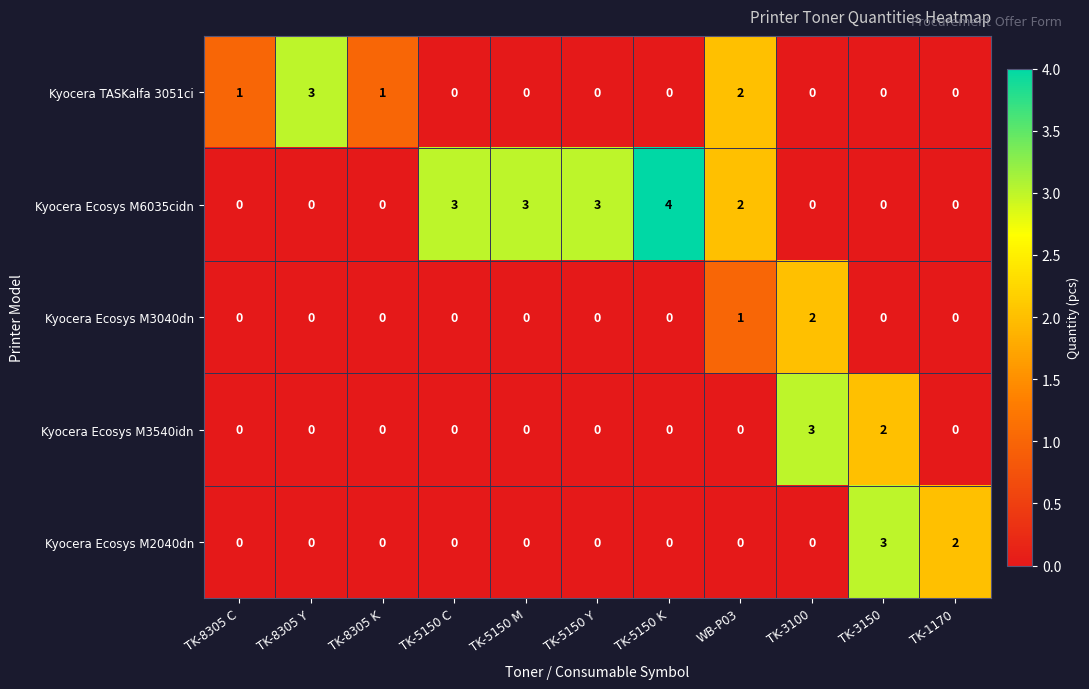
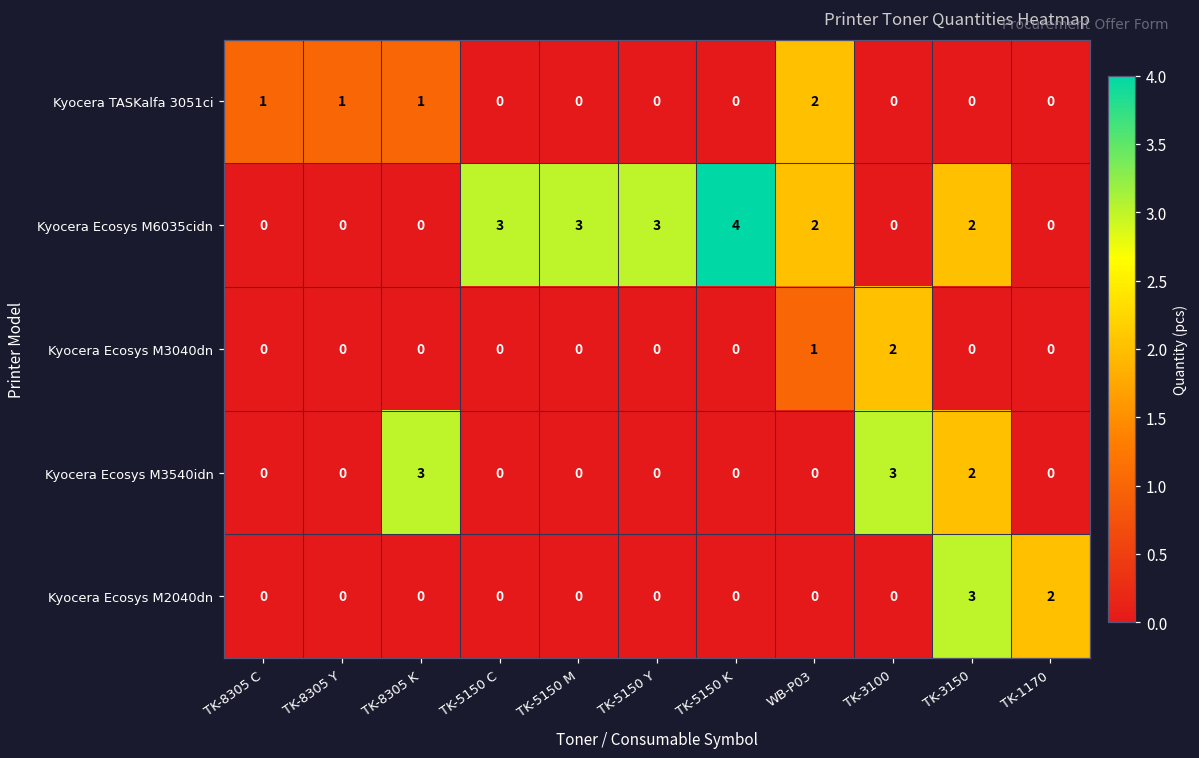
  {
    "Kyocera TASKalfa 3051ci": {
      "TK-8305 C": 1,
-     "TK-8305 Y": 3,
+     "TK-8305 Y": 1,
      "TK-8305 K": 1,
      "TK-5150 C": 0,
      "TK-5150 M": 0,
      "TK-5150 Y": 0,
      "TK-5150 K": 0,
      "WB-P03": 2,
      "TK-3100": 0,
      "TK-3150": 0,
      "TK-1170": 0
    },
    "Kyocera Ecosys M6035cidn": {
      "TK-8305 C": 0,
      "TK-8305 Y": 0,
      "TK-8305 K": 0,
      "TK-5150 C": 3,
      "TK-5150 M": 3,
      "TK-5150 Y": 3,
      "TK-5150 K": 4,
      "WB-P03": 2,
      "TK-3100": 0,
-     "TK-3150": 0,
+     "TK-3150": 2,
      "TK-1170": 0
    },
    "Kyocera Ecosys M3040dn": {
      "TK-8305 C": 0,
      "TK-8305 Y": 0,
      "TK-8305 K": 0,
      "TK-5150 C": 0,
      "TK-5150 M": 0,
      "TK-5150 Y": 0,
      "TK-5150 K": 0,
      "WB-P03": 1,
      "TK-3100": 2,
      "TK-3150": 0,
      "TK-1170": 0
    },
    "Kyocera Ecosys M3540idn": {
      "TK-8305 C": 0,
      "TK-8305 Y": 0,
-     "TK-8305 K": 0,
+     "TK-8305 K": 3,
      "TK-5150 C": 0,
      "TK-5150 M": 0,
      "TK-5150 Y": 0,
      "TK-5150 K": 0,
      "WB-P03": 0,
      "TK-3100": 3,
      "TK-3150": 2,
      "TK-1170": 0
    },
    "Kyocera Ecosys M2040dn": {
      "TK-8305 C": 0,
      "TK-8305 Y": 0,
      "TK-8305 K": 0,
      "TK-5150 C": 0,
      "TK-5150 M": 0,
      "TK-5150 Y": 0,
      "TK-5150 K": 0,
      "WB-P03": 0,
      "TK-3100": 0,
      "TK-3150": 3,
      "TK-1170": 2
    }
  }
